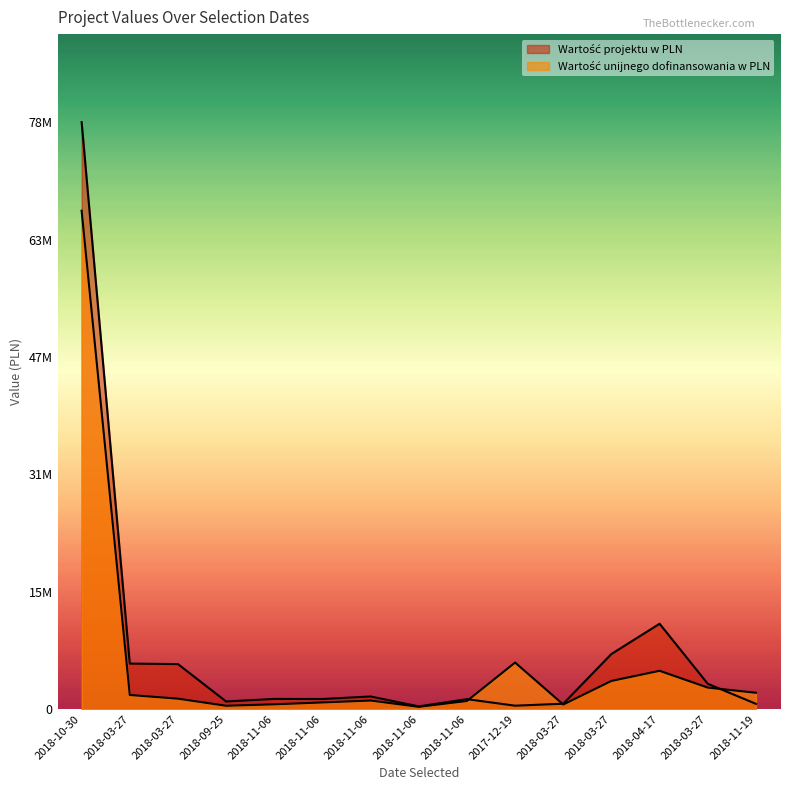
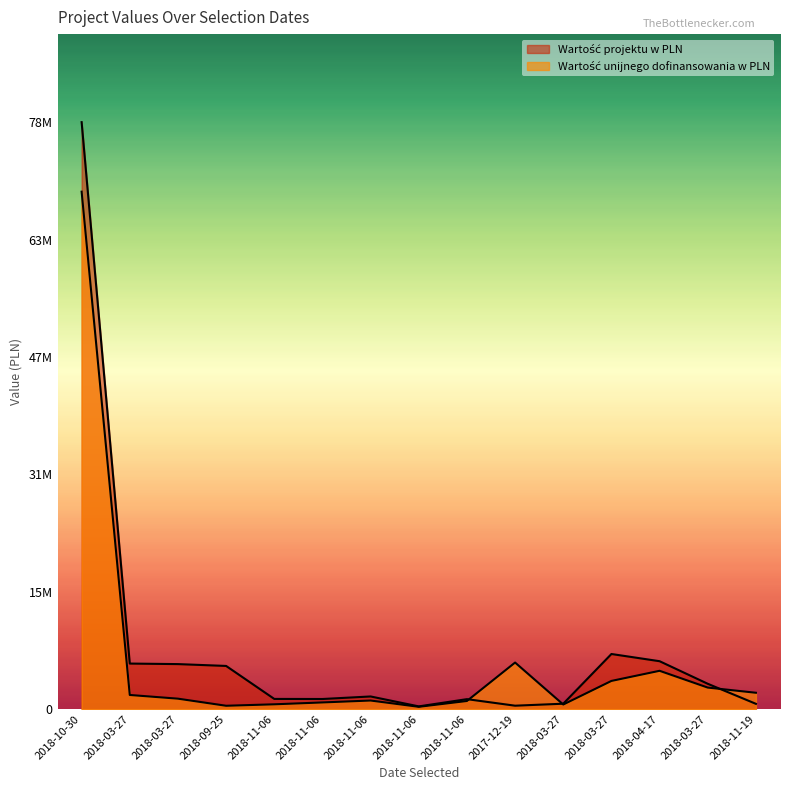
  {
    "Wartość projektu w PLN": {
      "2018-10-30": 79000000,
-     "2018-09-25": 1000000,
+     "2018-09-25": 6000000,
      "2017-12-19": 0,
-     "2018-04-17": 11000000,
+     "2018-04-17": 6000000,
      "2018-11-19": 1000000
    },
    "Wartość unijnego dofinansowania w PLN": {
-     "2018-10-30": 67000000,
+     "2018-10-30": 69000000,
      "2018-09-25": 0,
      "2017-12-19": 6000000,
      "2018-04-17": 5000000,
      "2018-11-19": 2000000
    }
  }
